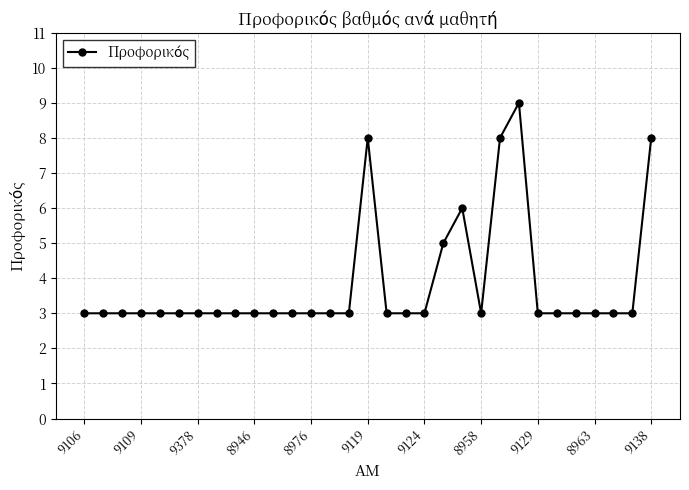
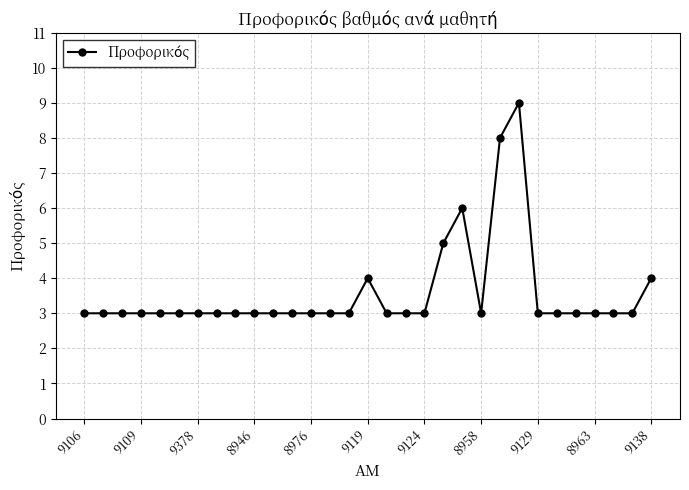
  {
    "9106": 3,
    "9109": 3,
    "9378": 3,
    "8946": 3,
    "8976": 3,
-   "9119": 8,
+   "9119": 4,
    "9124": 3,
    "8958": 3,
    "9129": 3,
    "8963": 3,
-   "9138": 8
+   "9138": 4
  }
